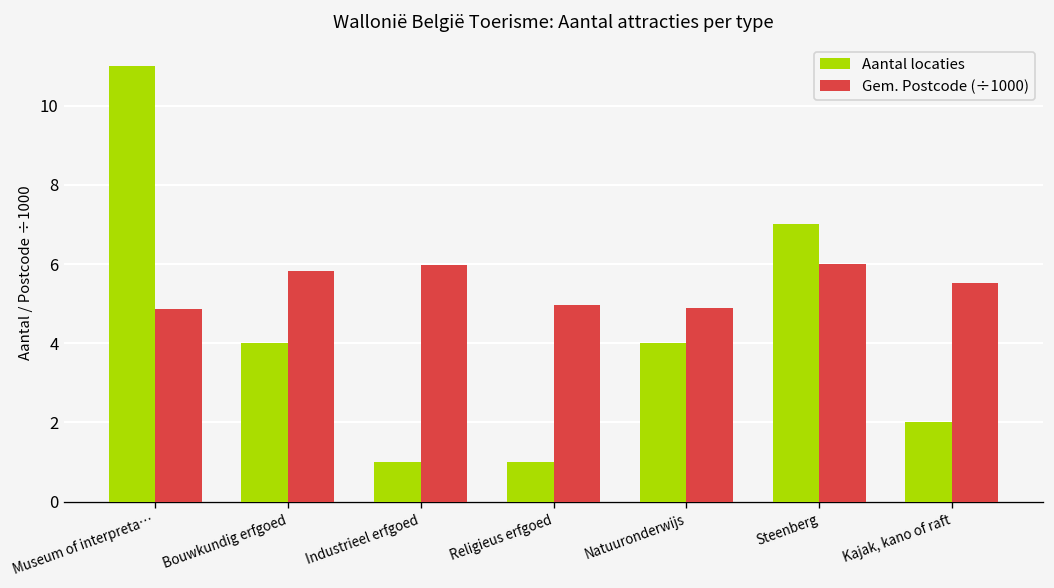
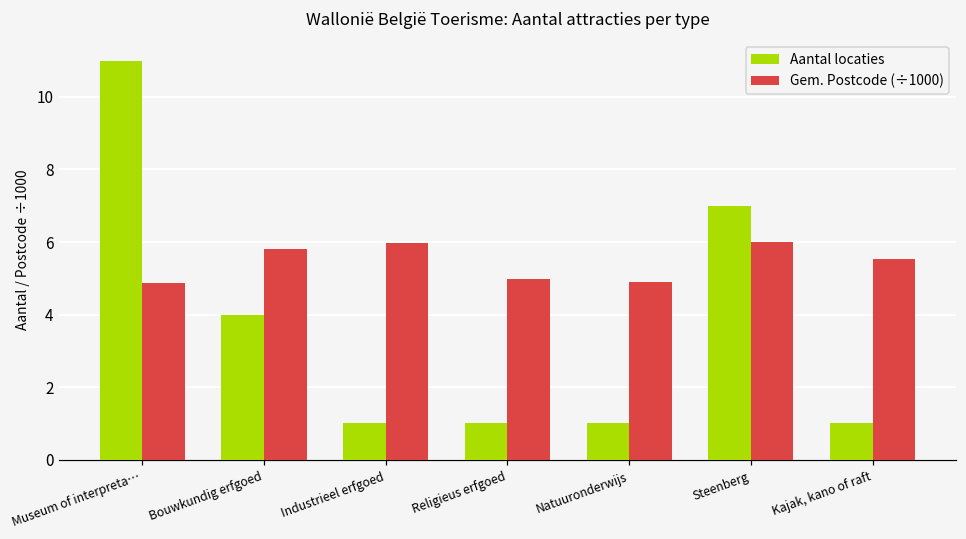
  {
    "Aantal locaties": {
      "Museum of interpreta…": 11,
      "Bouwkundig erfgoed": 4,
      "Industrieel erfgoed": 1,
      "Religieus erfgoed": 1,
-     "Natuuronderwijs": 4,
+     "Natuuronderwijs": 1,
      "Steenberg": 7,
-     "Kajak, kano of raft": 2
+     "Kajak, kano of raft": 1
    },
    "Gem. Postcode (÷1000)": {
      "Museum of interpreta…": 4.9,
      "Bouwkundig erfgoed": 5.8,
      "Industrieel erfgoed": 6,
      "Religieus erfgoed": 5,
      "Natuuronderwijs": 4.9,
      "Steenberg": 6,
      "Kajak, kano of raft": 5.5
    }
  }
